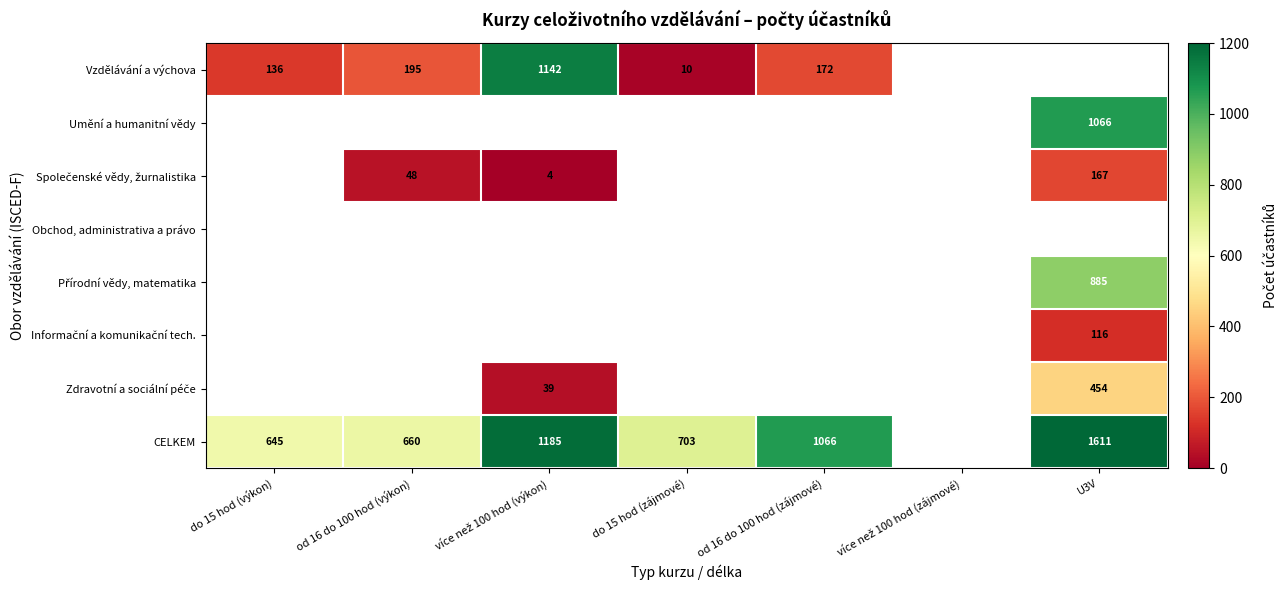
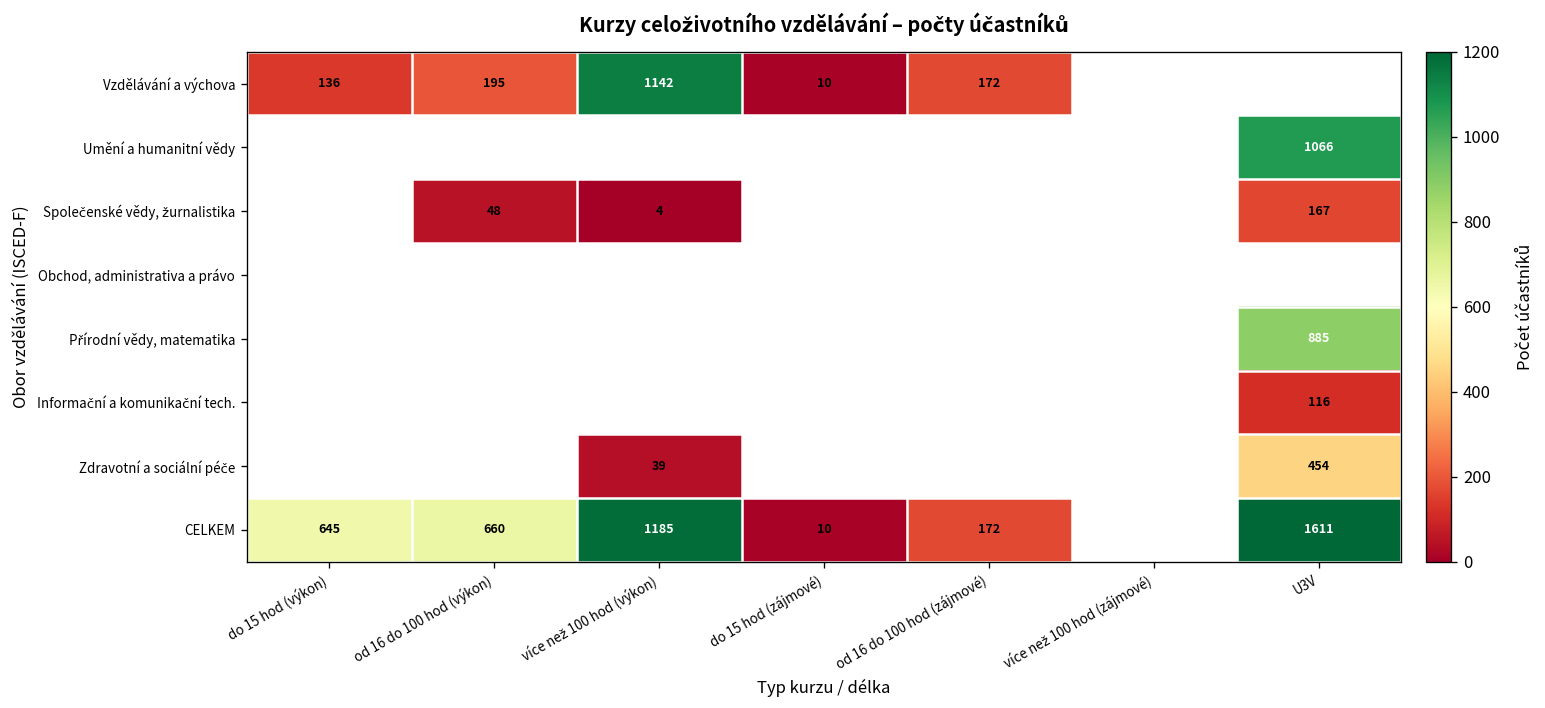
  {
    "Vzdělávání a výchova": {
      "do 15 hod (výkon)": 136,
      "od 16 do 100 hod (výkon)": 195,
      "více než 100 hod (výkon)": 1142,
      "do 15 hod (zájmové)": 10,
      "od 16 do 100 hod (zájmové)": 172
    },
    "Umění a humanitní vědy": {
      "U3V": 1066
    },
    "Společenské vědy, žurnalistika": {
      "od 16 do 100 hod (výkon)": 48,
      "více než 100 hod (výkon)": 4,
      "U3V": 167
    },
    "Přírodní vědy, matematika": {
      "U3V": 885
    },
    "Informační a komunikační tech.": {
      "U3V": 116
    },
    "Zdravotní a sociální péče": {
      "více než 100 hod (výkon)": 39,
      "U3V": 454
    },
    "CELKEM": {
      "do 15 hod (výkon)": 645,
      "od 16 do 100 hod (výkon)": 660,
      "více než 100 hod (výkon)": 1185,
-     "do 15 hod (zájmové)": 703,
-     "od 16 do 100 hod (zájmové)": 1066,
+     "do 15 hod (zájmové)": 10,
+     "od 16 do 100 hod (zájmové)": 172,
      "U3V": 1611
    }
  }
